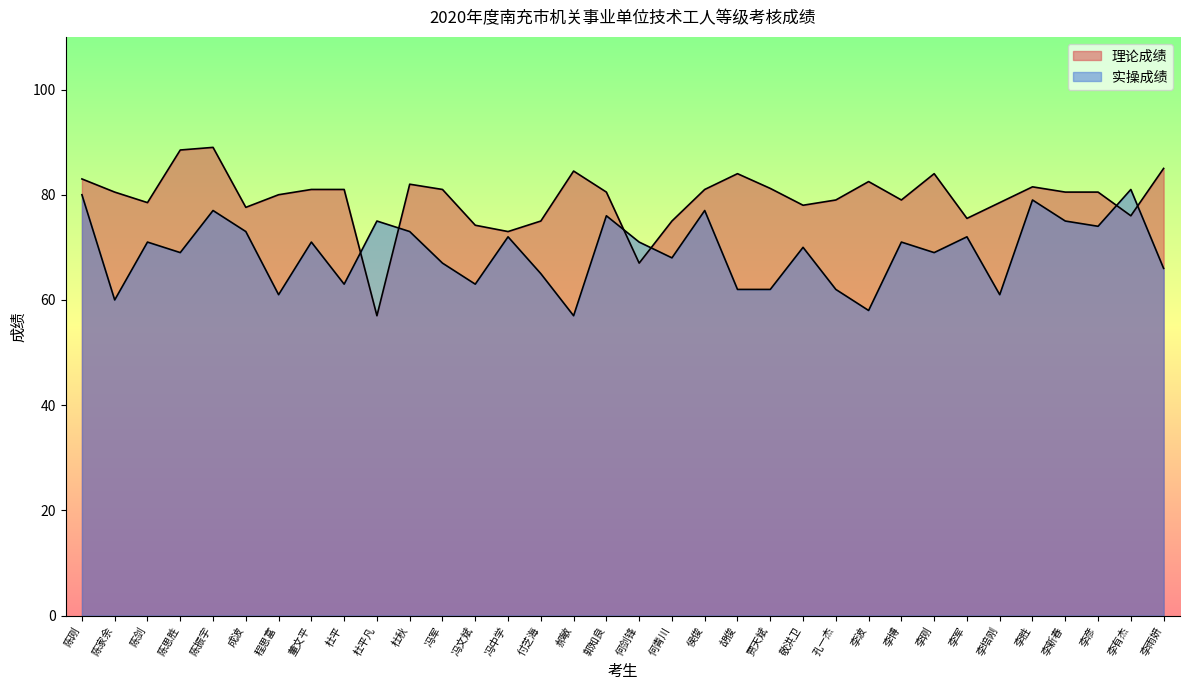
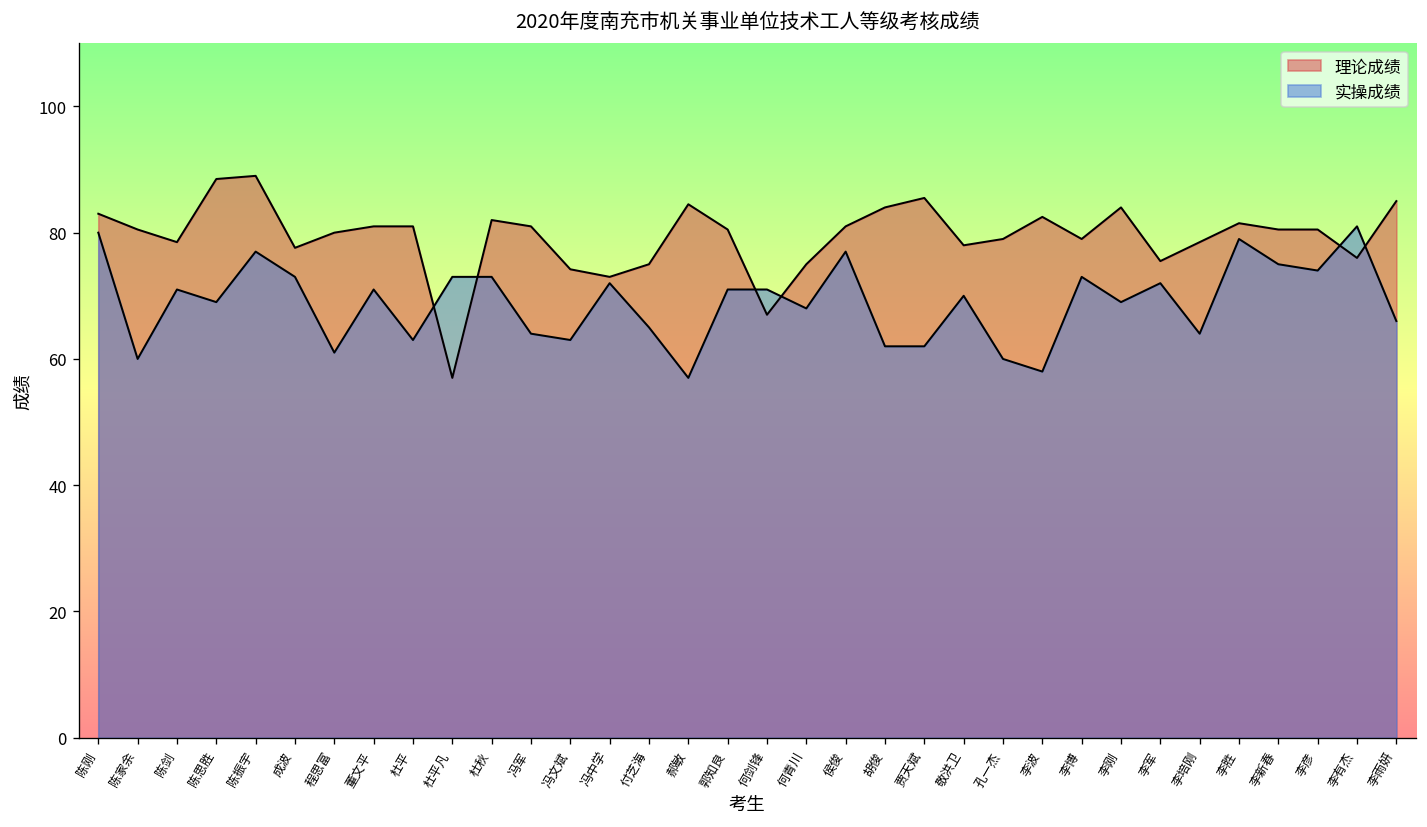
  {
    "理论成绩": {
      "陈刚": 83,
      "陈家余": 81,
      "陈剑": 79,
      "陈思胜": 89,
      "陈振宇": 89,
      "成波": 78,
      "程思富": 80,
      "董文平": 81,
      "杜平": 81,
      "杜平凡": 57,
      "杜秋": 82,
      "冯军": 81,
      "冯文斌": 74,
      "冯中学": 73,
      "付芝海": 75,
      "郝敏": 85,
      "郭知良": 81,
      "何剑锋": 67,
      "何青川": 75,
      "侯俊": 81,
      "胡俊": 84,
-     "贾天斌": 81,
+     "贾天斌": 86,
      "敬洪卫": 78,
      "孔一杰": 79,
      "李波": 83,
      "李博": 79,
      "李刚": 84,
      "李军": 76,
      "李培刚": 79,
      "李胜": 82,
      "李新春": 81,
      "李彦": 81,
      "李有杰": 76,
      "李雨妍": 85
    },
    "实操成绩": {
      "陈刚": 80,
      "陈家余": 60,
      "陈剑": 71,
      "陈思胜": 69,
      "陈振宇": 77,
      "成波": 73,
      "程思富": 61,
      "董文平": 71,
      "杜平": 63,
-     "杜平凡": 75,
+     "杜平凡": 73,
      "杜秋": 73,
-     "冯军": 67,
+     "冯军": 64,
      "冯文斌": 63,
      "冯中学": 72,
      "付芝海": 65,
      "郝敏": 57,
-     "郭知良": 76,
+     "郭知良": 71,
      "何剑锋": 71,
      "何青川": 68,
      "侯俊": 77,
      "胡俊": 62,
      "贾天斌": 62,
      "敬洪卫": 70,
-     "孔一杰": 62,
+     "孔一杰": 60,
      "李波": 58,
-     "李博": 71,
+     "李博": 73,
      "李刚": 69,
      "李军": 72,
-     "李培刚": 61,
+     "李培刚": 64,
      "李胜": 79,
      "李新春": 75,
      "李彦": 74,
      "李有杰": 81,
      "李雨妍": 66
    }
  }
